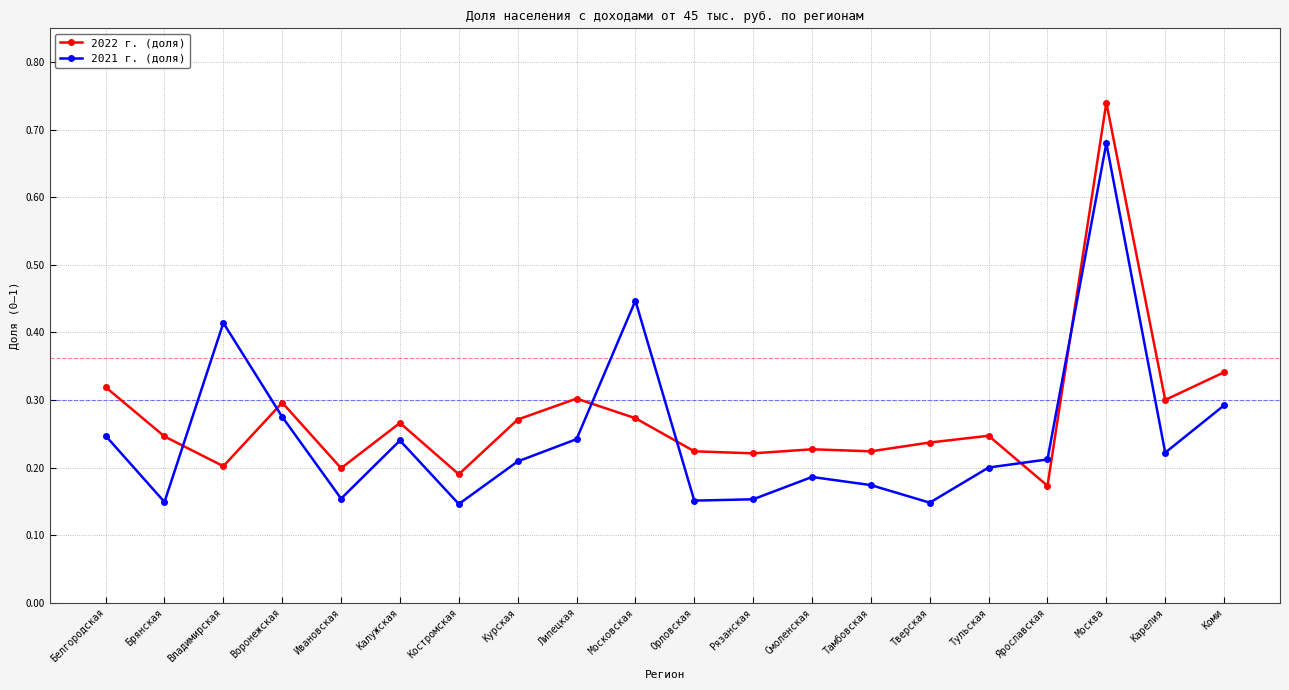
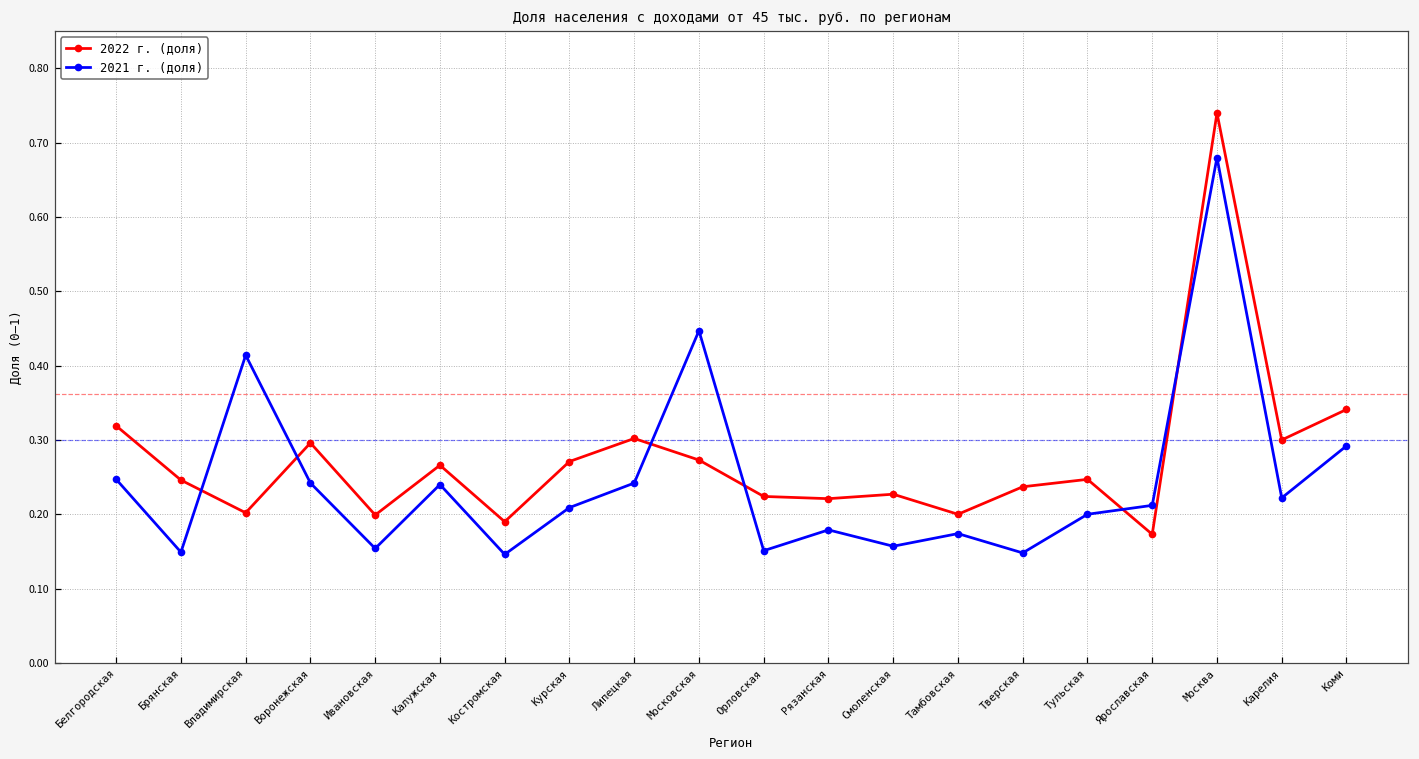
  {
    "2022 г. (доля)": {
      "Белгородская": 0.32,
      "Брянская": 0.25,
      "Владимирская": 0.20,
      "Воронежская": 0.30,
      "Ивановская": 0.20,
      "Калужская": 0.27,
      "Костромская": 0.19,
      "Курская": 0.27,
      "Липецкая": 0.30,
      "Московская": 0.27,
      "Орловская": 0.22,
      "Рязанская": 0.22,
      "Смоленская": 0.23,
-     "Тамбовская": 0.22,
+     "Тамбовская": 0.20,
      "Тверская": 0.24,
      "Тульская": 0.25,
      "Ярославская": 0.17,
      "Москва": 0.74,
      "Карелия": 0.30,
      "Коми": 0.34
    },
    "2021 г. (доля)": {
      "Белгородская": 0.25,
      "Брянская": 0.15,
      "Владимирская": 0.41,
-     "Воронежская": 0.28,
+     "Воронежская": 0.24,
      "Ивановская": 0.15,
      "Калужская": 0.24,
      "Костромская": 0.15,
      "Курская": 0.21,
      "Липецкая": 0.24,
      "Московская": 0.45,
      "Орловская": 0.15,
-     "Рязанская": 0.15,
-     "Смоленская": 0.19,
+     "Рязанская": 0.18,
+     "Смоленская": 0.16,
      "Тамбовская": 0.17,
      "Тверская": 0.15,
      "Тульская": 0.20,
      "Ярославская": 0.21,
      "Москва": 0.68,
      "Карелия": 0.22,
      "Коми": 0.29
    }
  }
